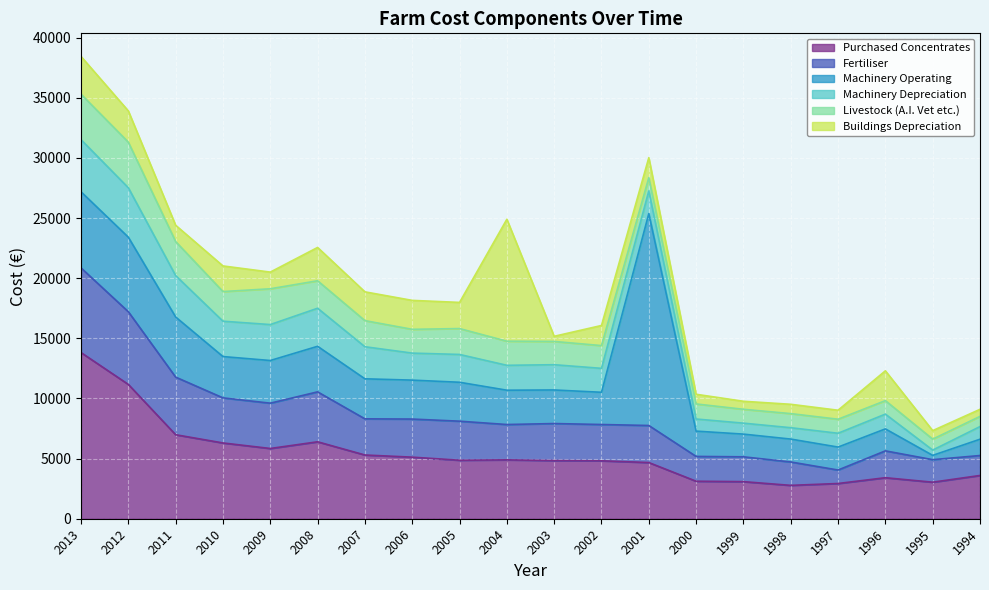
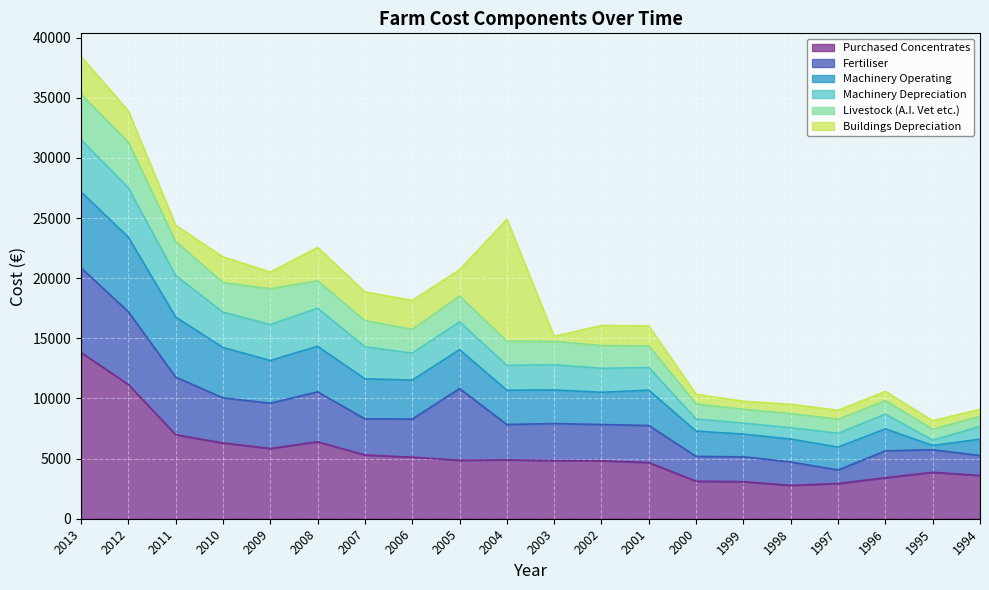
  {
    "Purchased Concentrates": {
      "2013": 13800,
      "2012": 11200,
      "2011": 7000,
      "2010": 6300,
      "2009": 5800,
      "2008": 6400,
      "2007": 5300,
      "2006": 5100,
      "2005": 4900,
      "2004": 4900,
      "2003": 4800,
      "2002": 4800,
      "2001": 4700,
      "2000": 3100,
      "1999": 3100,
      "1998": 2800,
      "1997": 2900,
      "1996": 3400,
-     "1995": 3000,
+     "1995": 3900,
      "1994": 3600
    },
    "Fertiliser": {
      "2013": 7000,
      "2012": 6000,
      "2011": 4800,
      "2010": 3700,
      "2009": 3800,
      "2008": 4200,
      "2007": 3000,
      "2006": 3200,
-     "2005": 3200,
+     "2005": 6000,
      "2004": 2900,
      "2003": 3100,
      "2002": 3000,
      "2001": 3100,
      "2000": 2100,
      "1999": 2100,
      "1998": 1900,
      "1997": 1100,
      "1996": 2200,
      "1995": 1900,
      "1994": 1700
    },
    "Machinery Operating": {
      "2013": 6300,
      "2012": 6200,
      "2011": 5000,
-     "2010": 3400,
+     "2010": 4200,
      "2009": 3500,
      "2008": 3800,
      "2007": 3300,
      "2006": 3200,
      "2005": 3200,
      "2004": 2900,
      "2003": 2800,
      "2002": 2700,
-     "2001": 17600,
+     "2001": 2900,
      "2000": 2100,
      "1999": 1900,
      "1998": 1900,
      "1997": 1900,
      "1996": 1800,
      "1995": 400,
      "1994": 1400
    },
    "Machinery Depreciation": {
      "2013": 4300,
      "2012": 4100,
      "2011": 3400,
      "2010": 2900,
      "2009": 3000,
      "2008": 3200,
      "2007": 2700,
      "2006": 2200,
      "2005": 2300,
      "2004": 2100,
      "2003": 2100,
      "2002": 2000,
      "2001": 1900,
      "2000": 1000,
      "1999": 900,
      "1998": 900,
      "1997": 1100,
      "1996": 1200,
      "1995": 400,
      "1994": 1100
    },
    "Livestock (A.I. Vet etc.)": {
      "2013": 3800,
      "2012": 3800,
      "2011": 2800,
      "2010": 2500,
      "2009": 3000,
      "2008": 2300,
      "2007": 2200,
      "2006": 2000,
      "2005": 2200,
      "2004": 2000,
      "2003": 1900,
      "2002": 1900,
-     "2001": 1100,
+     "2001": 1800,
      "2000": 1300,
      "1999": 1200,
      "1998": 1200,
      "1997": 1200,
      "1996": 1100,
      "1995": 900,
      "1994": 800
    },
    "Buildings Depreciation": {
      "2013": 3100,
      "2012": 2600,
      "2011": 1400,
      "2010": 2100,
      "2009": 1400,
      "2008": 2800,
      "2007": 2400,
      "2006": 2400,
      "2005": 2200,
      "2004": 10100,
      "2003": 400,
      "2002": 1700,
      "2001": 1700,
      "2000": 800,
      "1999": 700,
      "1998": 800,
      "1997": 700,
-     "1996": 2500,
+     "1996": 800,
      "1995": 700,
      "1994": 600
    }
  }
